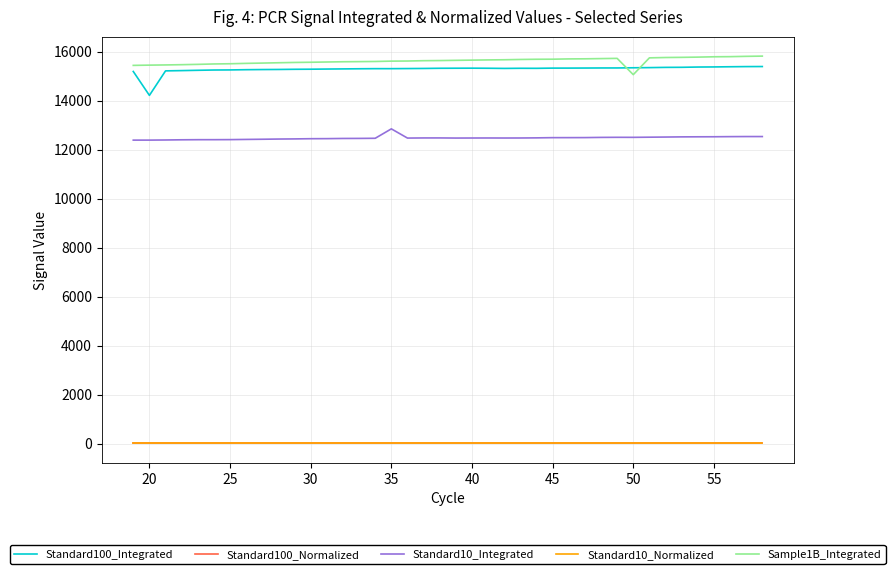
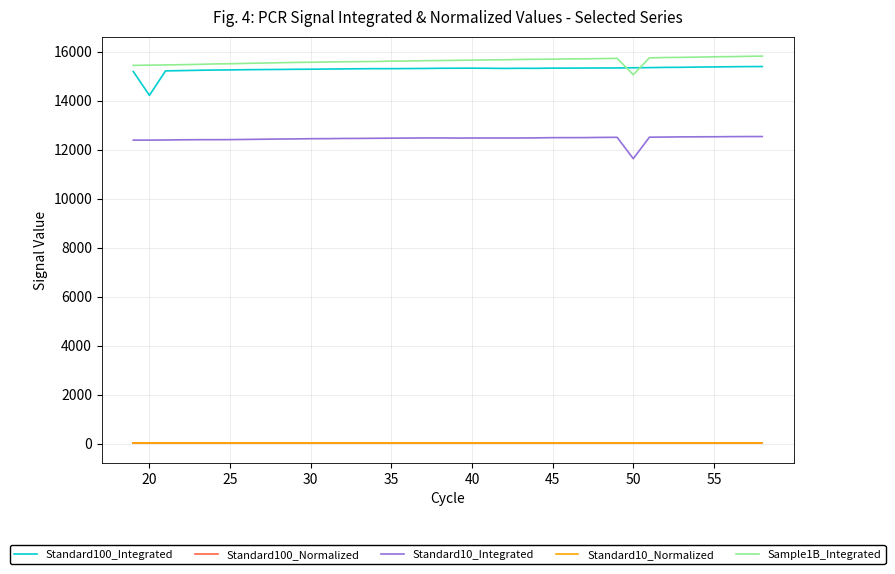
  {
    "Standard100_Integrated": {
      "20": 14200,
      "25": 15300,
      "30": 15300,
      "35": 15300,
      "40": 15300,
      "45": 15300,
      "50": 15300,
      "55": 15400
    },
    "Standard10_Normalized": {
      "20": 0,
      "25": 0,
      "30": 0,
      "35": 0,
      "40": 0,
      "45": 0,
      "50": 0,
      "55": 0
    },
    "Standard10_Integrated": {
      "20": 12400,
      "25": 12400,
      "30": 12400,
-     "35": 12800,
+     "35": 12500,
      "40": 12500,
      "45": 12500,
-     "50": 12500,
+     "50": 11600,
      "55": 12500
    },
    "Sample1B_Integrated": {
      "20": 15400,
      "25": 15500,
      "30": 15600,
      "35": 15600,
      "40": 15700,
      "45": 15700,
      "50": 15100,
      "55": 15800
    }
  }
